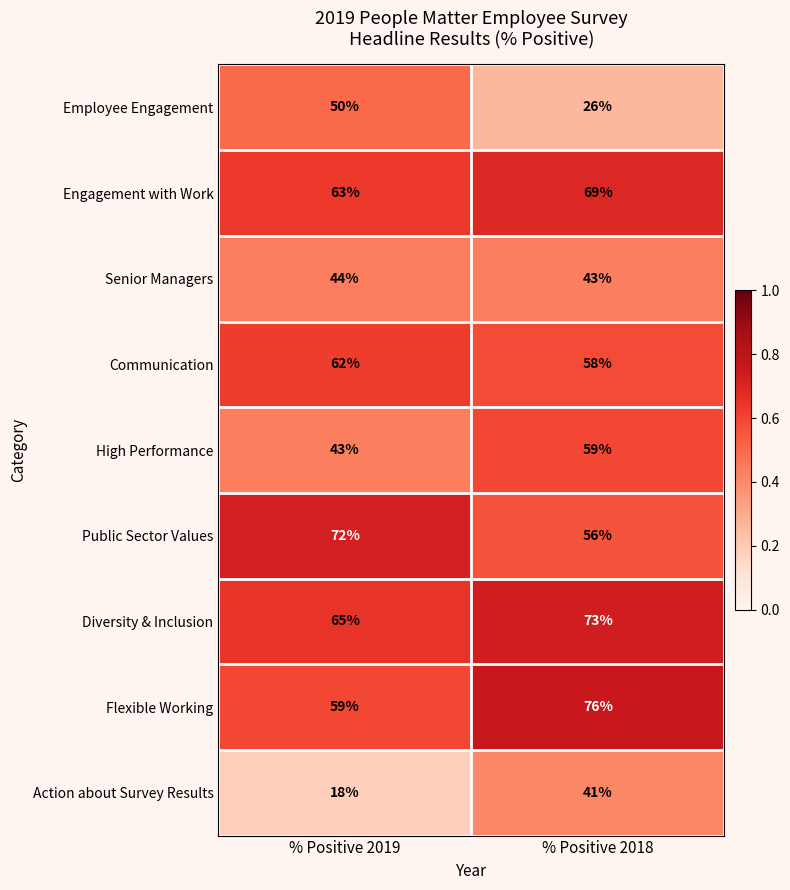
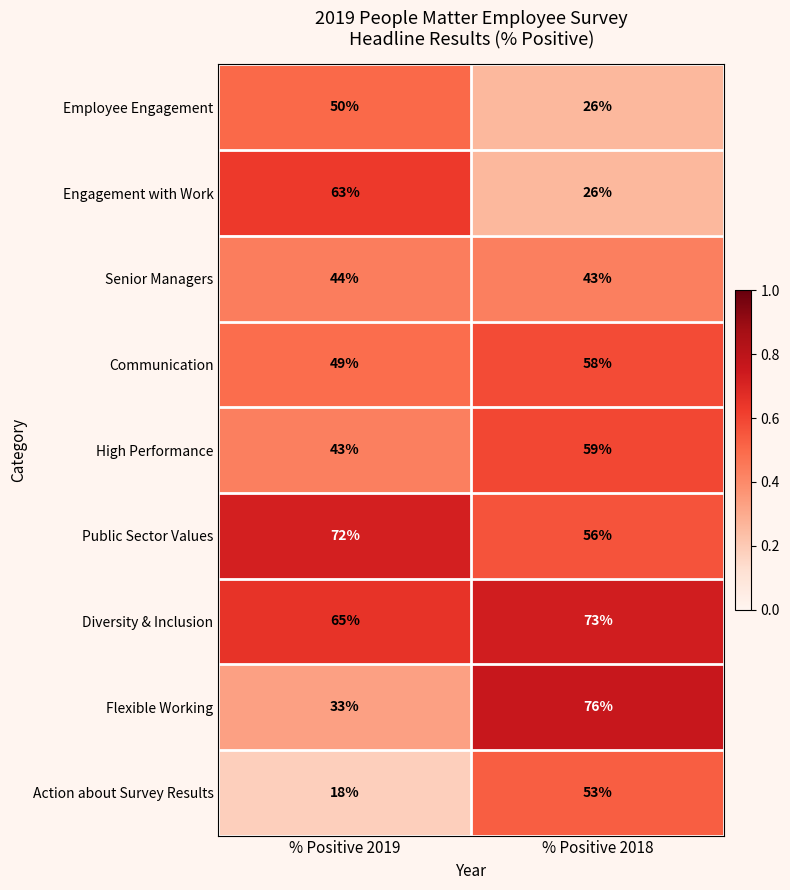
  {
    "Employee Engagement": {
      "% Positive 2019": "50%",
      "% Positive 2018": "26%"
    },
    "Engagement with Work": {
      "% Positive 2019": "63%",
-     "% Positive 2018": "69%"
+     "% Positive 2018": "26%"
    },
    "Senior Managers": {
      "% Positive 2019": "44%",
      "% Positive 2018": "43%"
    },
    "Communication": {
-     "% Positive 2019": "62%",
+     "% Positive 2019": "49%",
      "% Positive 2018": "58%"
    },
    "High Performance": {
      "% Positive 2019": "43%",
      "% Positive 2018": "59%"
    },
    "Public Sector Values": {
      "% Positive 2019": "72%",
      "% Positive 2018": "56%"
    },
    "Diversity & Inclusion": {
      "% Positive 2019": "65%",
      "% Positive 2018": "73%"
    },
    "Flexible Working": {
-     "% Positive 2019": "59%",
+     "% Positive 2019": "33%",
      "% Positive 2018": "76%"
    },
    "Action about Survey Results": {
      "% Positive 2019": "18%",
-     "% Positive 2018": "41%"
+     "% Positive 2018": "53%"
    }
  }
